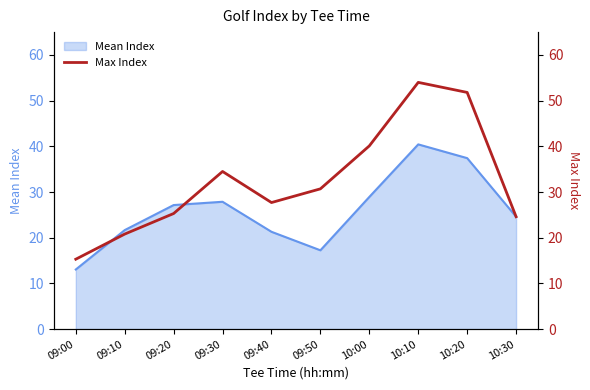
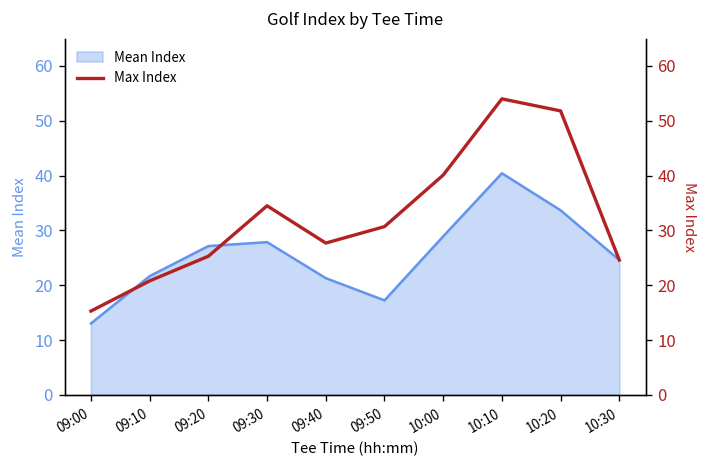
  {
    "Mean Index": {
      "09:00": 13,
      "09:10": 22,
      "09:20": 27,
      "09:30": 28,
      "09:40": 21,
      "09:50": 17,
      "10:00": 29,
      "10:10": 40,
-     "10:20": 37,
+     "10:20": 34,
      "10:30": 25
    },
    "Max Index": {
      "09:00": 15,
      "09:10": 21,
      "09:20": 25,
      "09:30": 35,
      "09:40": 28,
      "09:50": 31,
      "10:00": 40,
      "10:10": 54,
      "10:20": 52,
      "10:30": 25
    }
  }
